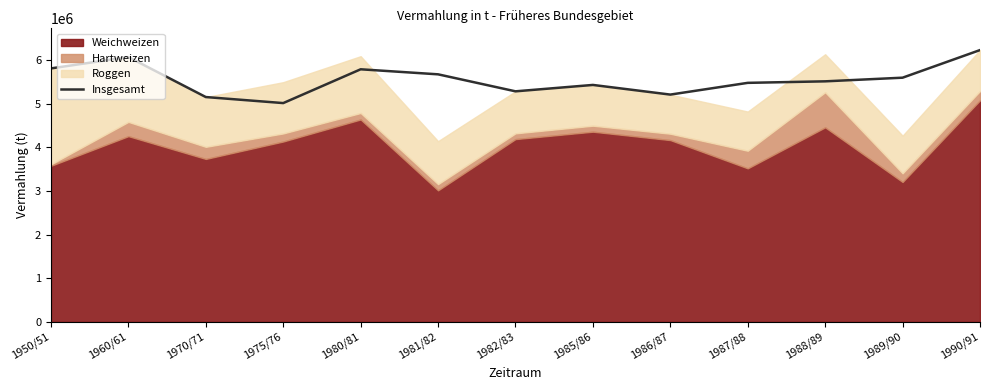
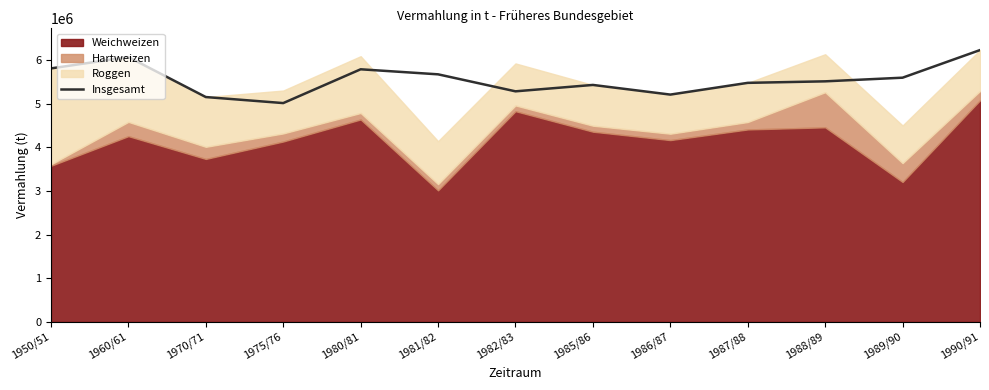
  {
    "Weichweizen": {
      "1960/61": 4300000,
      "1970/71": 3700000,
      "1975/76": 4100000,
      "1980/81": 4600000,
      "1981/82": 3000000,
-     "1982/83": 4200000,
+     "1982/83": 4800000,
      "1985/86": 4400000,
      "1986/87": 4200000,
-     "1987/88": 3500000,
+     "1987/88": 4400000,
      "1988/89": 4500000,
      "1989/90": 3200000,
      "1990/91": 5100000
    },
    "Insgesamt": {
      "1975/76": 5000000,
      "1980/81": 5800000,
      "1981/82": 5700000,
      "1988/89": 5500000,
      "1989/90": 5600000
    },
    "Hartweizen": {
      "1960/61": 300000,
      "1970/71": 300000,
      "1975/76": 200000,
      "1980/81": 100000,
      "1981/82": 100000,
      "1982/83": 100000,
      "1985/86": 100000,
      "1986/87": 100000,
-     "1987/88": 400000,
+     "1987/88": 200000,
      "1988/89": 800000,
-     "1989/90": 200000,
+     "1989/90": 400000,
      "1990/91": 200000
    },
    "Roggen": {
-     "1975/76": 1200000,
+     "1975/76": 1000000,
      "1980/81": 1300000,
      "1981/82": 1000000,
      "1988/89": 900000,
      "1989/90": 900000
    }
  }
